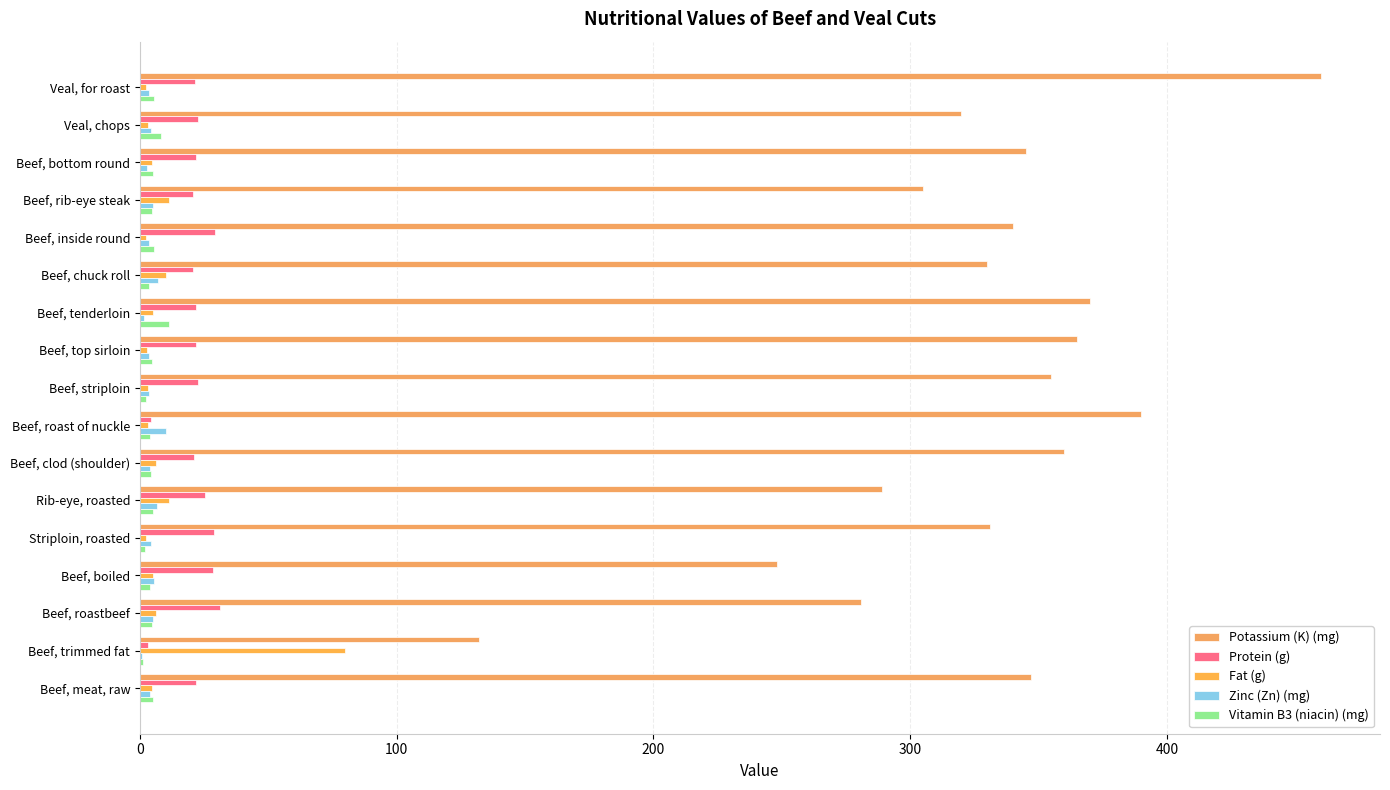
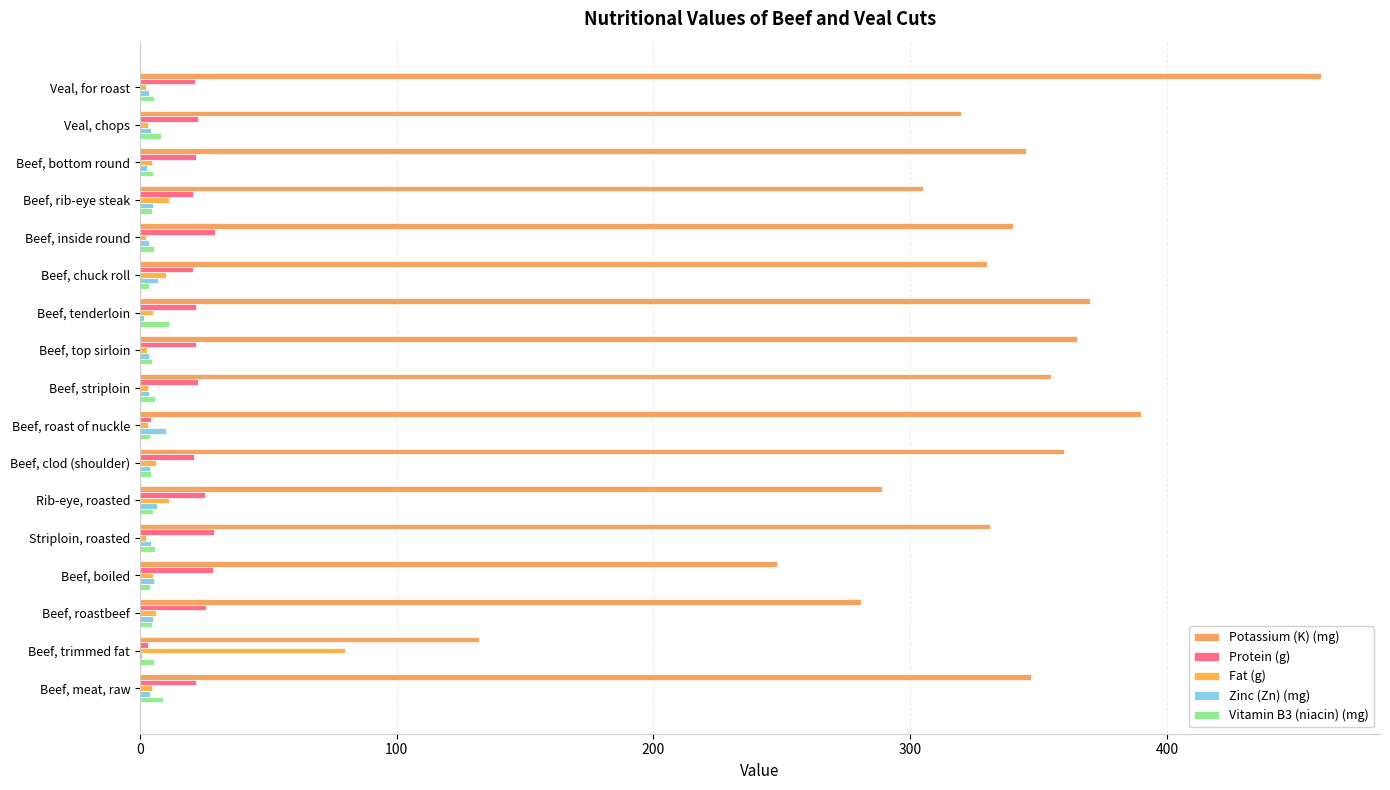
  {
    "Protein (g)": {
      "Veal, for roast": 21,
      "Veal, chops": 23,
      "Beef, bottom round": 22,
      "Beef, rib-eye steak": 21,
      "Beef, inside round": 29,
      "Beef, chuck roll": 21,
      "Beef, tenderloin": 22,
      "Beef, top sirloin": 22,
      "Beef, striploin": 23,
      "Beef, roast of nuckle": 4,
      "Beef, clod (shoulder)": 21,
      "Rib-eye, roasted": 25,
      "Striploin, roasted": 29,
      "Beef, boiled": 28,
-     "Beef, roastbeef": 31,
+     "Beef, roastbeef": 26,
      "Beef, trimmed fat": 3,
      "Beef, meat, raw": 22
    },
    "Zinc (Zn) (mg)": {
      "Veal, for roast": 3,
      "Veal, chops": 4,
      "Beef, bottom round": 3,
      "Beef, rib-eye steak": 5,
      "Beef, inside round": 3,
      "Beef, chuck roll": 7,
      "Beef, tenderloin": 2,
      "Beef, top sirloin": 4,
      "Beef, striploin": 4,
      "Beef, roast of nuckle": 10,
      "Beef, clod (shoulder)": 4,
      "Rib-eye, roasted": 7,
      "Striploin, roasted": 5,
      "Beef, boiled": 5,
      "Beef, roastbeef": 5,
      "Beef, trimmed fat": 1,
      "Beef, meat, raw": 4
    },
    "Vitamin B3 (niacin) (mg)": {
      "Veal, for roast": 5,
      "Veal, chops": 8,
      "Beef, bottom round": 5,
      "Beef, rib-eye steak": 5,
      "Beef, inside round": 6,
      "Beef, chuck roll": 4,
      "Beef, tenderloin": 11,
      "Beef, top sirloin": 5,
-     "Beef, striploin": 2,
+     "Beef, striploin": 6,
      "Beef, roast of nuckle": 4,
      "Beef, clod (shoulder)": 5,
      "Rib-eye, roasted": 5,
-     "Striploin, roasted": 2,
+     "Striploin, roasted": 6,
      "Beef, boiled": 4,
      "Beef, roastbeef": 5,
-     "Beef, trimmed fat": 1,
-     "Beef, meat, raw": 5
+     "Beef, trimmed fat": 6,
+     "Beef, meat, raw": 9
    }
  }
